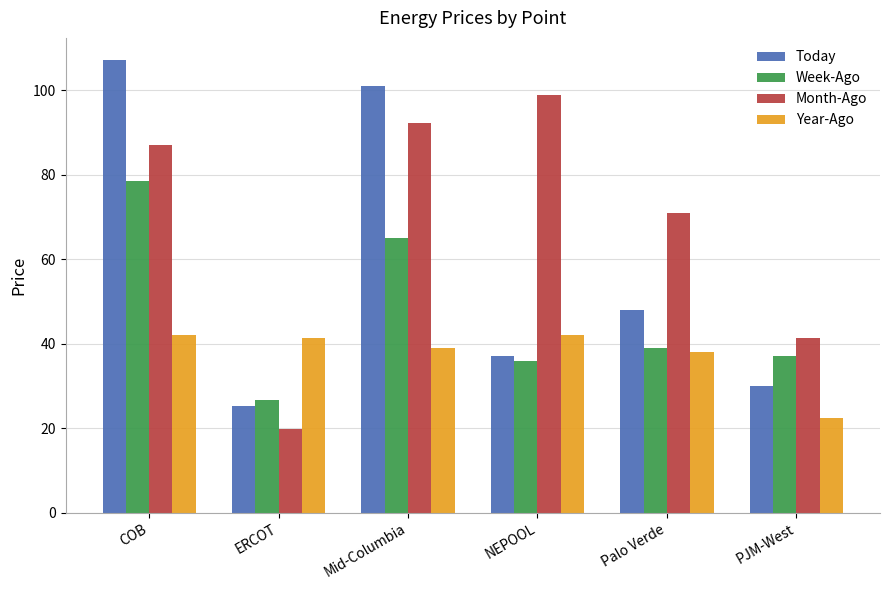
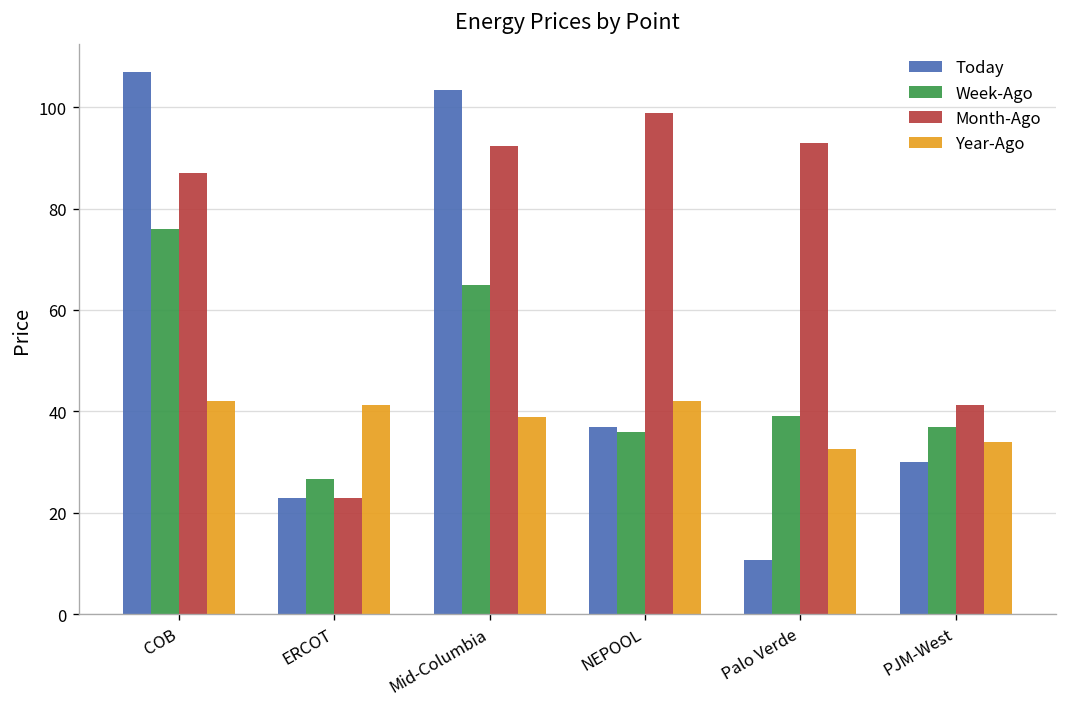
  {
    "Today": {
      "COB": 107,
-     "ERCOT": 25,
-     "Mid-Columbia": 101,
+     "ERCOT": 23,
+     "Mid-Columbia": 103,
      "NEPOOL": 37,
-     "Palo Verde": 48,
+     "Palo Verde": 11,
      "PJM-West": 30
    },
    "Week-Ago": {
-     "COB": 79,
+     "COB": 76,
      "ERCOT": 27,
      "Mid-Columbia": 65,
      "NEPOOL": 36,
      "Palo Verde": 39,
      "PJM-West": 37
    },
    "Month-Ago": {
      "COB": 87,
-     "ERCOT": 20,
+     "ERCOT": 23,
      "Mid-Columbia": 92,
      "NEPOOL": 99,
-     "Palo Verde": 71,
+     "Palo Verde": 93,
      "PJM-West": 41
    },
    "Year-Ago": {
      "COB": 42,
      "ERCOT": 41,
      "Mid-Columbia": 39,
      "NEPOOL": 42,
-     "Palo Verde": 38,
-     "PJM-West": 23
+     "Palo Verde": 33,
+     "PJM-West": 34
    }
  }
